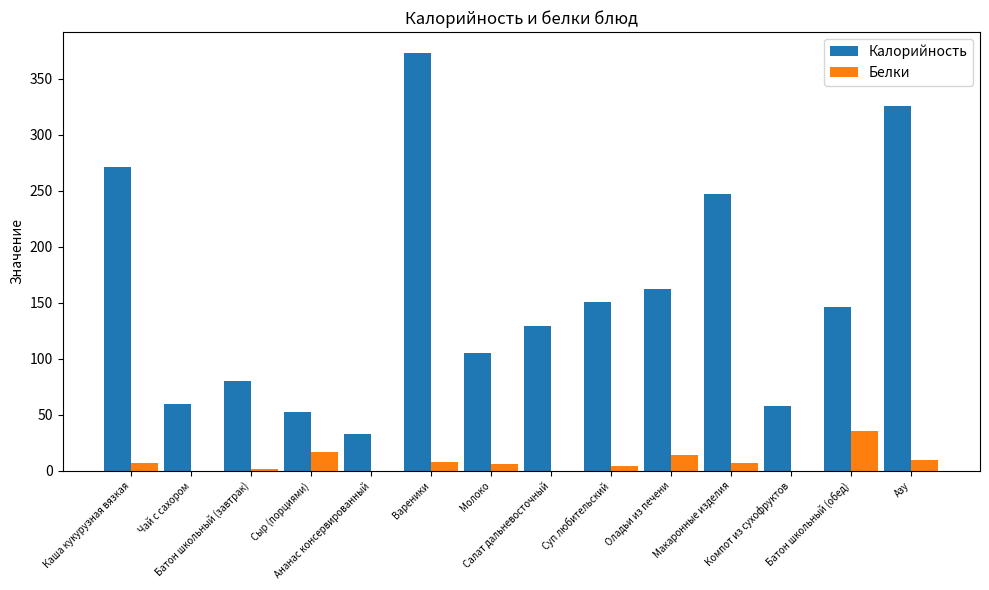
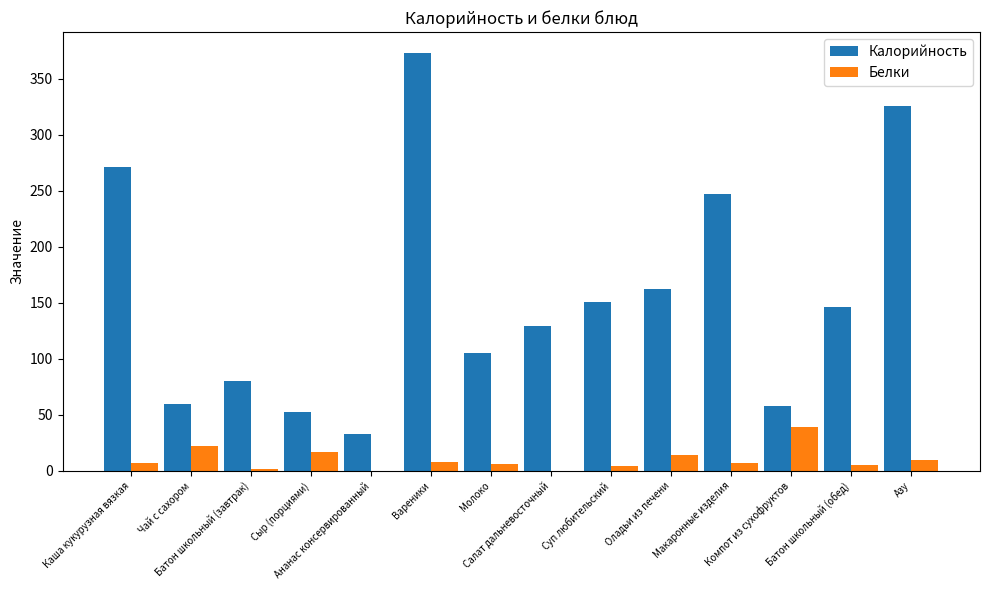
  {
    "Калорийность": {
      "Каша кукурузная вязкая": 271,
      "Чай с сахором": 60,
      "Батон школьный (завтрак)": 80,
      "Сыр (порциями)": 53,
      "Ананас консервированный": 33,
      "Вареники": 373,
      "Молоко": 105,
      "Салат дальневосточный": 129,
      "Суп любительский": 151,
      "Оладьи из печени": 162,
      "Макаронные изделия": 247,
      "Компот из сухофруктов": 58,
      "Батон школьный (обед)": 146,
      "Азу": 326
    },
    "Белки": {
      "Каша кукурузная вязкая": 7,
-     "Чай с сахором": 0,
+     "Чай с сахором": 22,
      "Сыр (порциями)": 17,
      "Ананас консервированный": 0,
      "Вареники": 8,
      "Молоко": 6,
      "Салат дальневосточный": 0,
      "Суп любительский": 4,
      "Оладьи из печени": 14,
      "Макаронные изделия": 7,
-     "Компот из сухофруктов": 0,
-     "Батон школьный (обед)": 36,
+     "Компот из сухофруктов": 39,
+     "Батон школьный (обед)": 5,
      "Азу": 10
    }
  }
